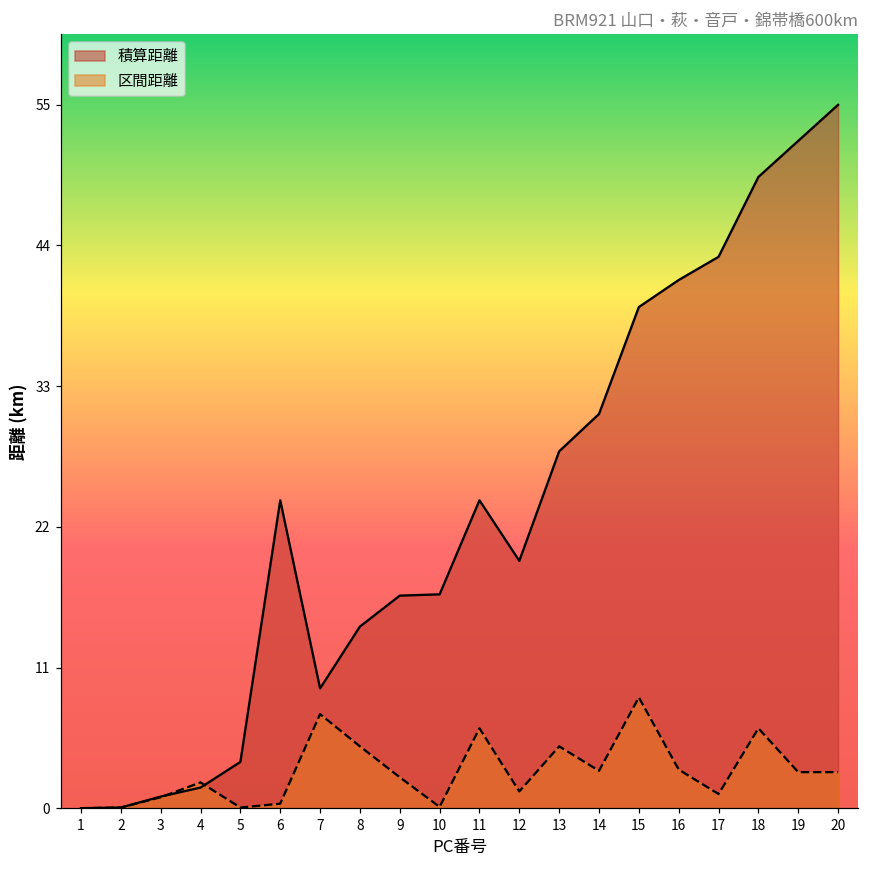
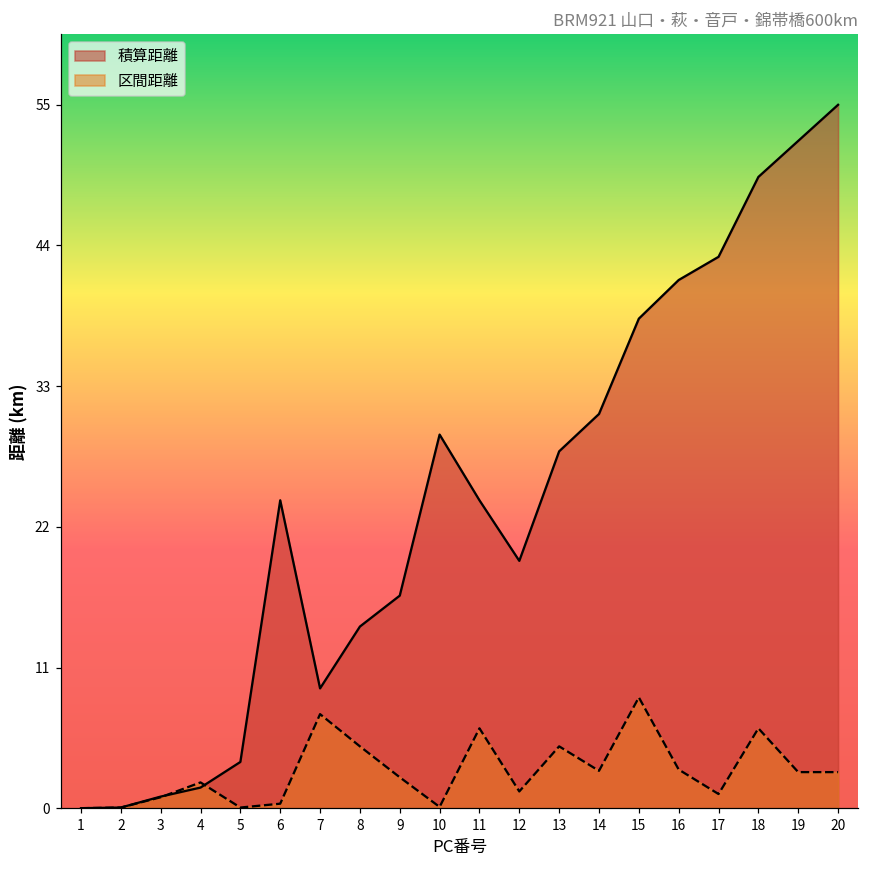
  {
    "積算距離": {
      "4": 1.6,
      "5": 3.6,
      "6": 23.9,
      "7": 9.3,
      "8": 14.1,
      "9": 16.5,
-     "10": 16.6,
+     "10": 29.0,
      "11": 23.9,
      "12": 19.2,
      "13": 27.7,
      "14": 30.6,
-     "15": 38.9,
+     "15": 38.0,
      "16": 41.0,
      "17": 42.8,
      "18": 49.0,
      "19": 51.8,
      "20": 54.6
    },
    "区間距離": {
      "4": 2.0,
      "5": 0.1,
      "6": 0.4,
      "7": 7.3,
      "8": 4.8,
      "9": 2.4,
      "10": 0.1,
      "11": 6.2,
      "12": 1.3,
      "13": 4.8,
      "14": 2.9,
      "15": 8.6,
      "16": 3.0,
      "17": 1.1,
      "18": 6.2,
      "19": 2.8,
      "20": 2.8
    }
  }
